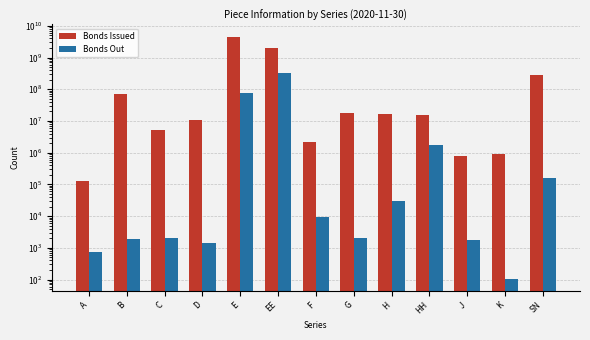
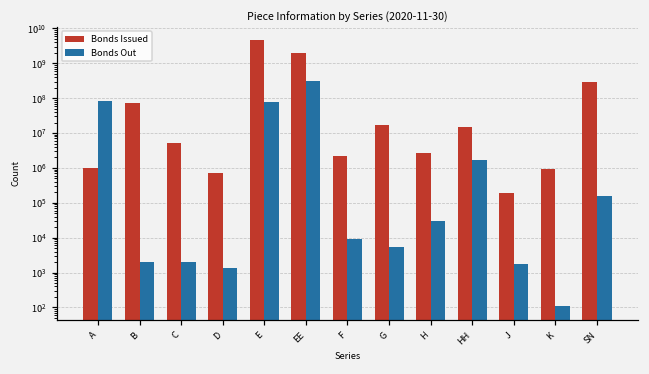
  {
    "Bonds Issued": {
-     "A": 130000,
+     "A": 1000000,
      "B": 70000000,
      "C": 5000000,
-     "D": 11000000,
+     "D": 700000,
      "E": 5000000000,
      "EE": 2000000000,
      "F": 2000000,
      "G": 20000000,
-     "H": 20000000,
+     "H": 3000000,
      "HH": 10000000,
-     "J": 800000,
+     "J": 200000,
      "K": 900000,
      "SN": 300000000
    },
    "Bonds Out": {
-     "A": 800,
+     "A": 80000000,
      "B": 2000,
      "C": 2000,
      "D": 1000,
      "E": 80000000,
      "EE": 300000000,
      "F": 9000,
-     "G": 2000,
+     "G": 6000,
      "H": 30000,
      "HH": 2000000,
      "J": 2000,
      "K": 110,
      "SN": 200000
    }
  }
